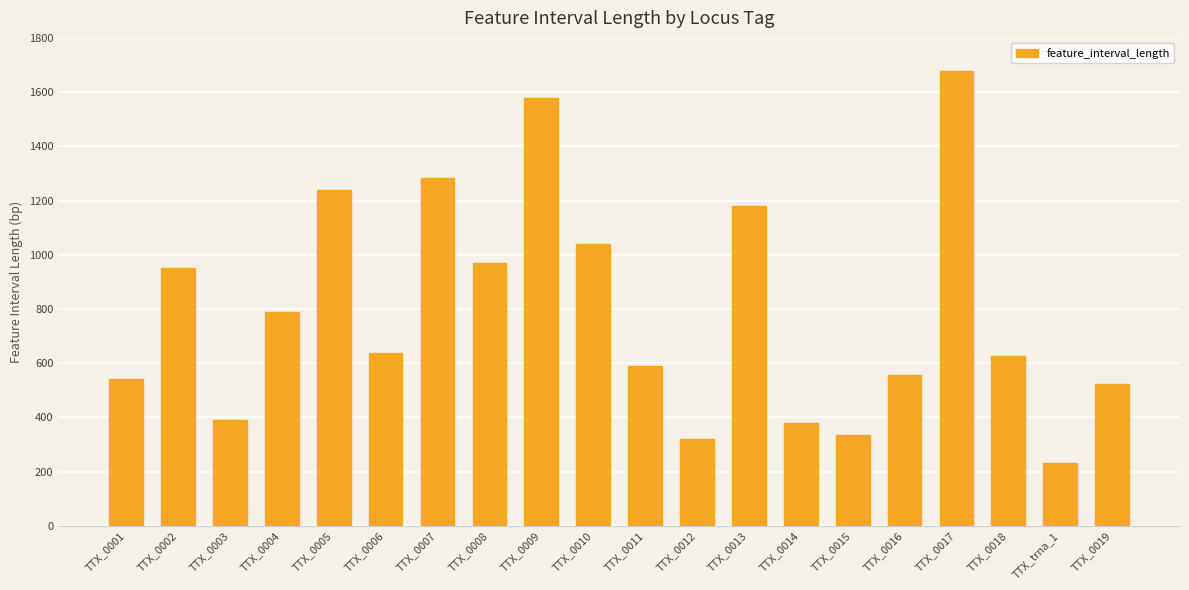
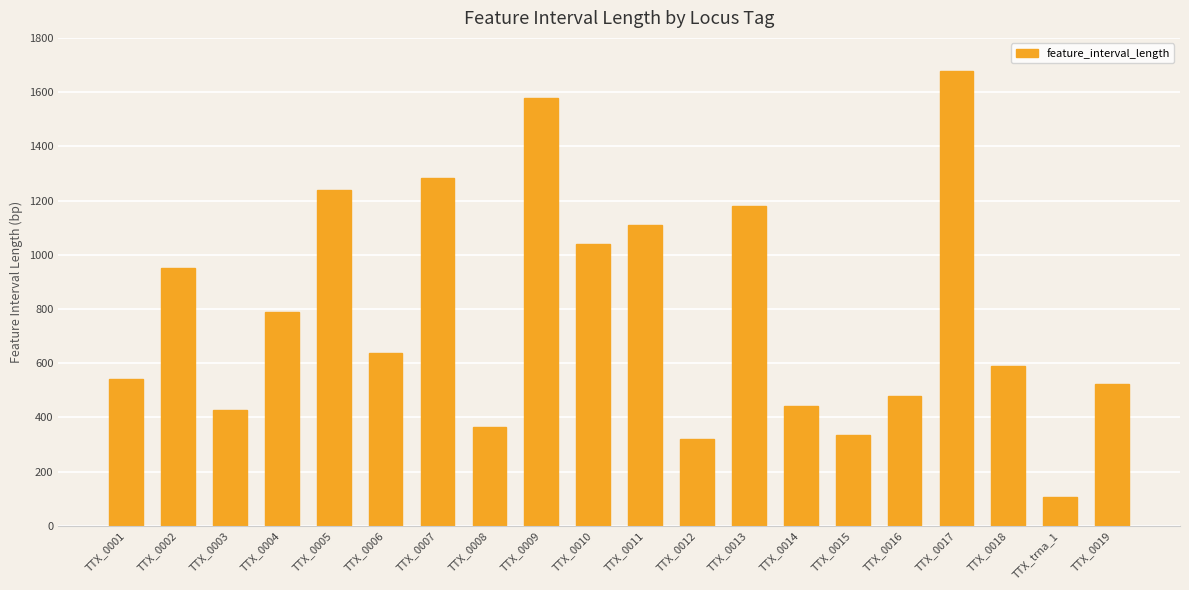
  {
    "TTX_0001": 540,
    "TTX_0002": 950,
-   "TTX_0003": 390,
+   "TTX_0003": 430,
    "TTX_0004": 790,
    "TTX_0005": 1240,
    "TTX_0006": 640,
    "TTX_0007": 1280,
-   "TTX_0008": 970,
+   "TTX_0008": 360,
    "TTX_0009": 1580,
    "TTX_0010": 1040,
-   "TTX_0011": 590,
+   "TTX_0011": 1110,
    "TTX_0012": 320,
    "TTX_0013": 1180,
-   "TTX_0014": 380,
+   "TTX_0014": 440,
    "TTX_0015": 340,
-   "TTX_0016": 560,
+   "TTX_0016": 480,
    "TTX_0017": 1680,
-   "TTX_0018": 630,
-   "TTX_trna_1": 230,
+   "TTX_0018": 590,
+   "TTX_trna_1": 110,
    "TTX_0019": 520
  }
